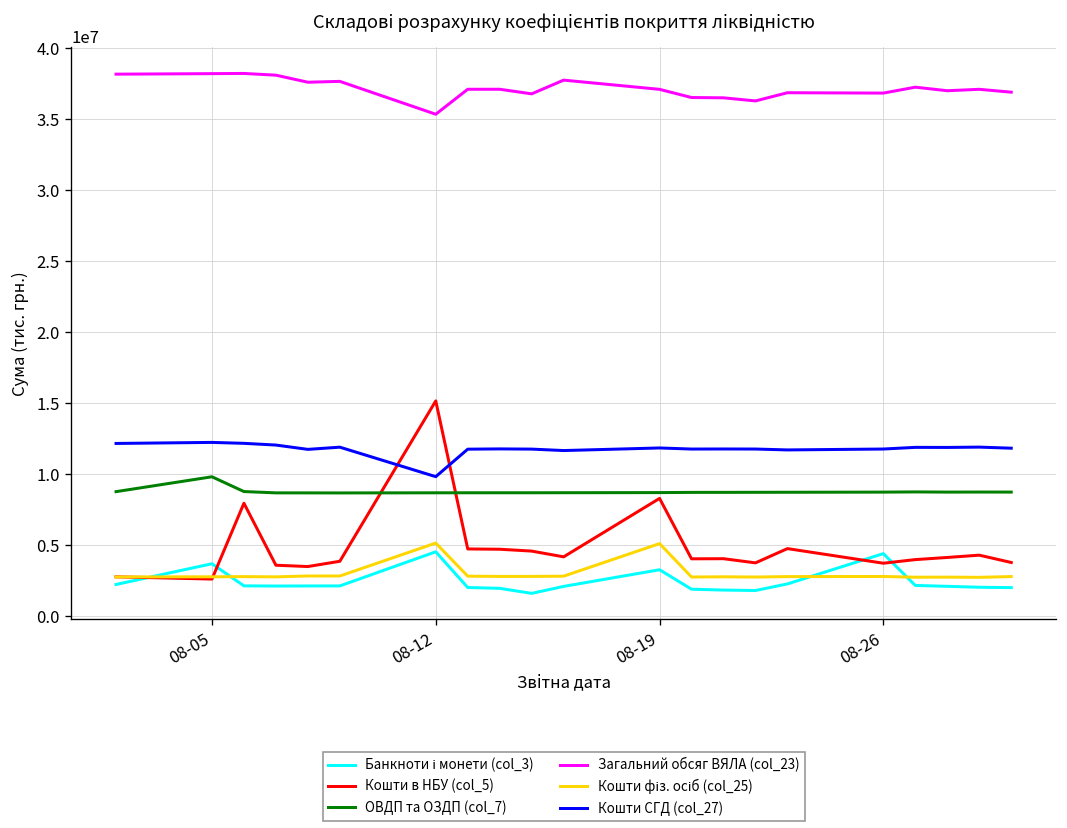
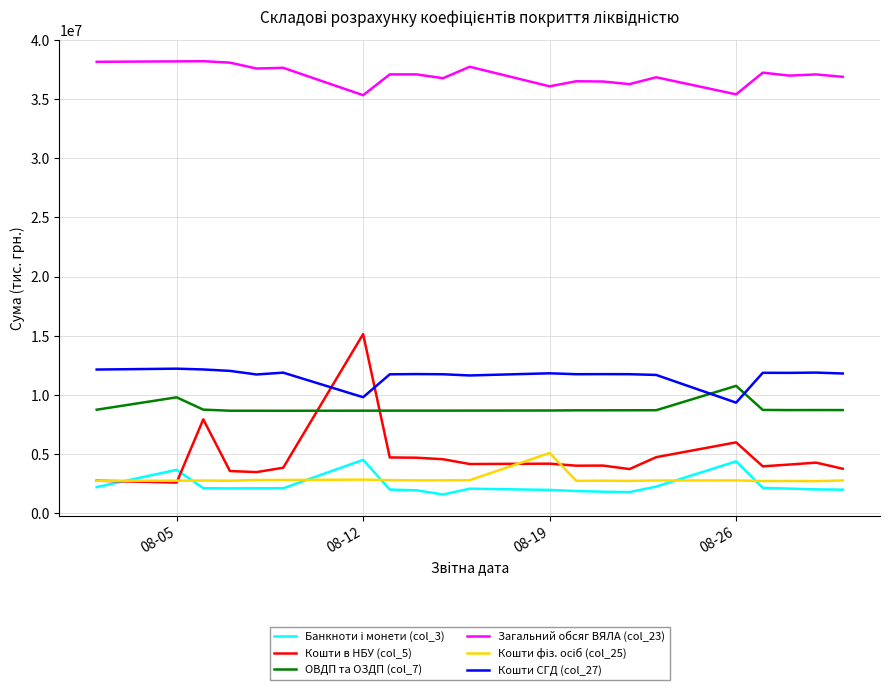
  {
    "Банкноти і монети (col_3)": {
      "08-05": 3700000,
      "08-12": 4500000,
-     "08-19": 3300000,
+     "08-19": 2000000,
      "08-26": 4400000
    },
    "Кошти в НБУ (col_5)": {
      "08-12": 15100000,
-     "08-19": 8300000,
-     "08-26": 3700000
+     "08-19": 4200000,
+     "08-26": 6000000
    },
    "ОВДП та ОЗДП (col_7)": {
      "08-05": 9800000,
      "08-12": 8700000,
      "08-19": 8700000,
-     "08-26": 8700000
+     "08-26": 10800000
    },
    "Загальний обсяг ВЯЛА (col_23)": {
      "08-05": 38200000,
      "08-12": 35300000,
-     "08-19": 37100000,
-     "08-26": 36800000
+     "08-19": 36100000,
+     "08-26": 35400000
    },
    "Кошти фіз. осіб (col_25)": {
-     "08-12": 5100000,
+     "08-12": 2900000,
      "08-19": 5100000,
      "08-26": 2800000
    },
    "Кошти СГД (col_27)": {
      "08-05": 12200000,
      "08-12": 9800000,
      "08-19": 11800000,
-     "08-26": 11800000
+     "08-26": 9400000
    }
  }
